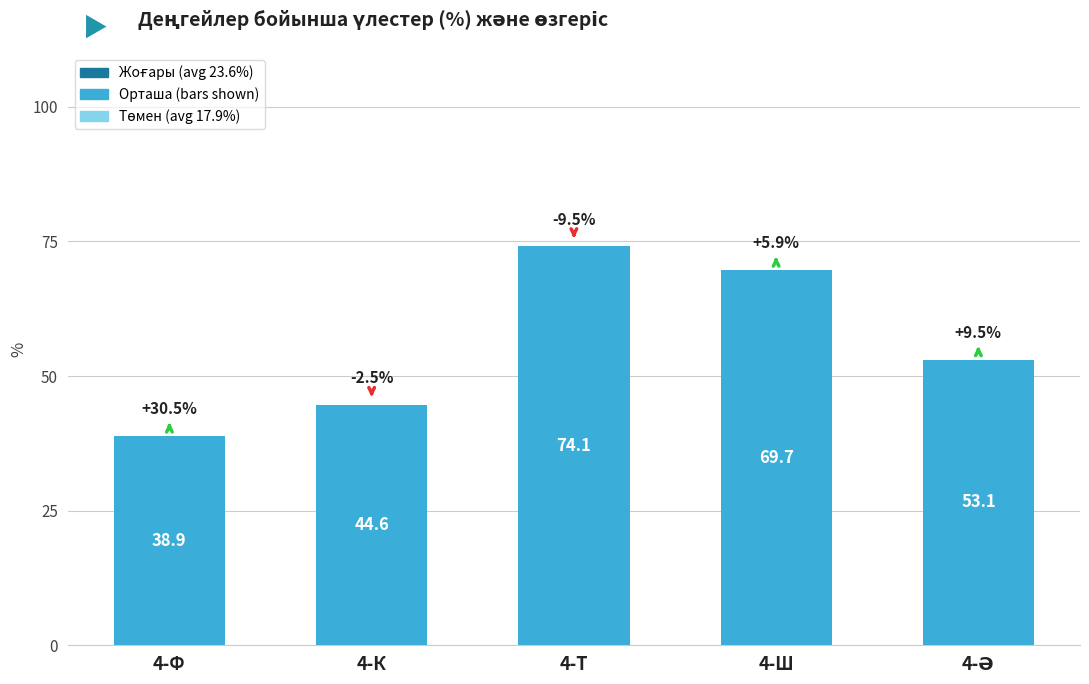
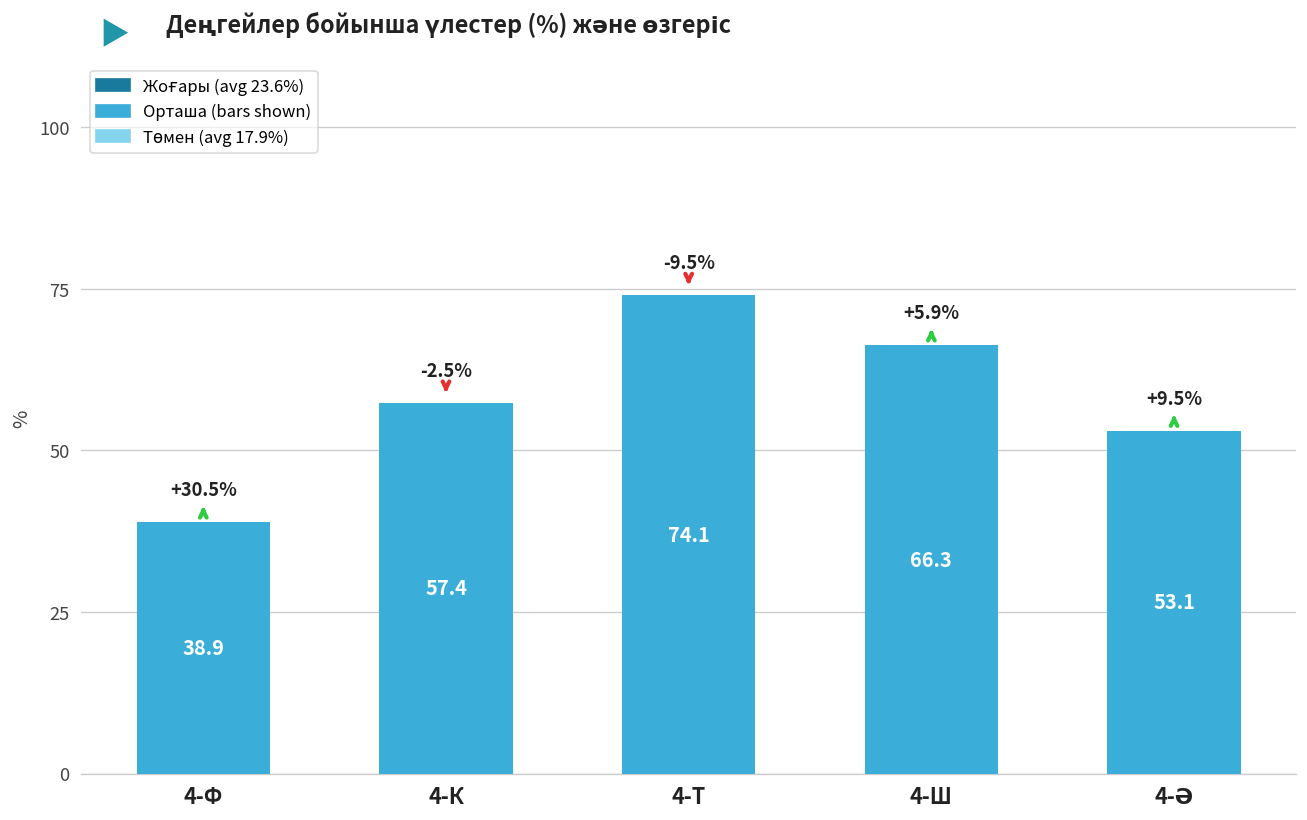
  {
    "4-Ф": 38.9,
-   "4-К": 44.6,
+   "4-К": 57.4,
    "4-Т": 74.1,
-   "4-Ш": 69.7,
+   "4-Ш": 66.3,
    "4-Ә": 53.1
  }
